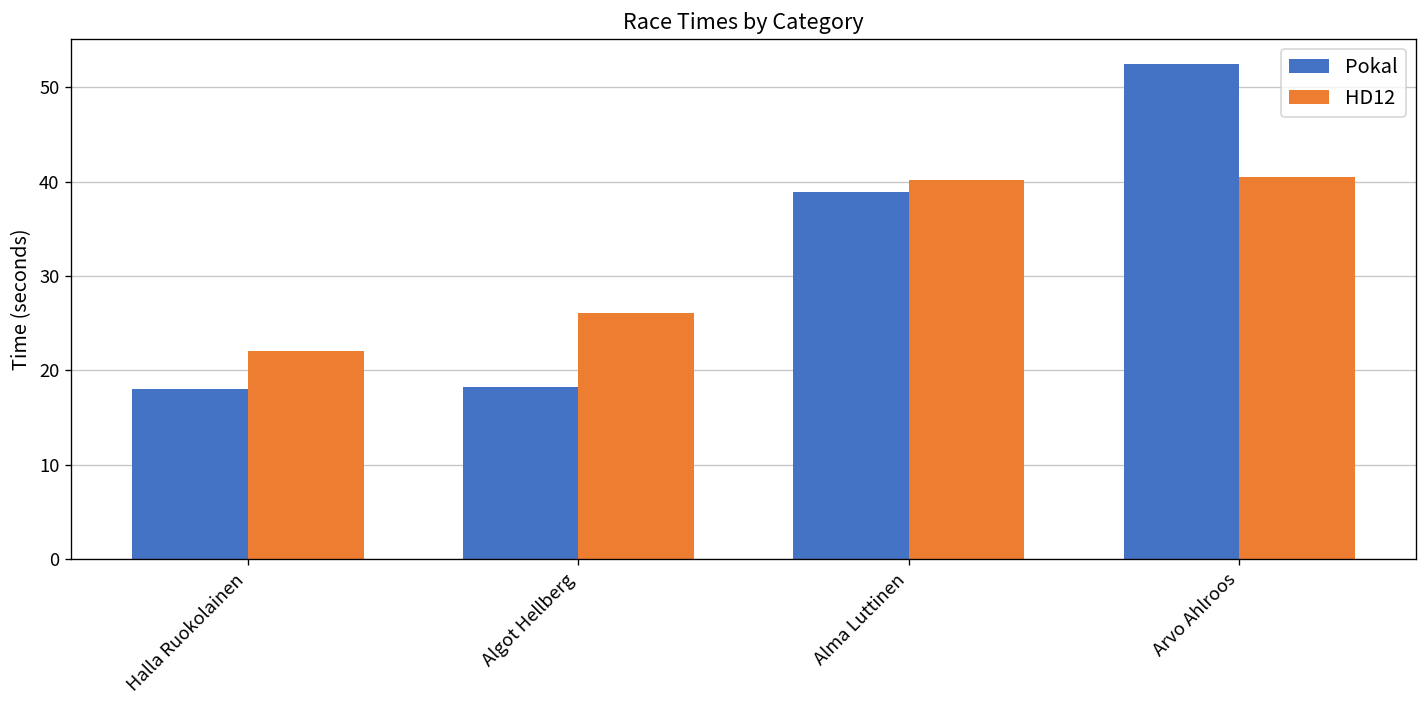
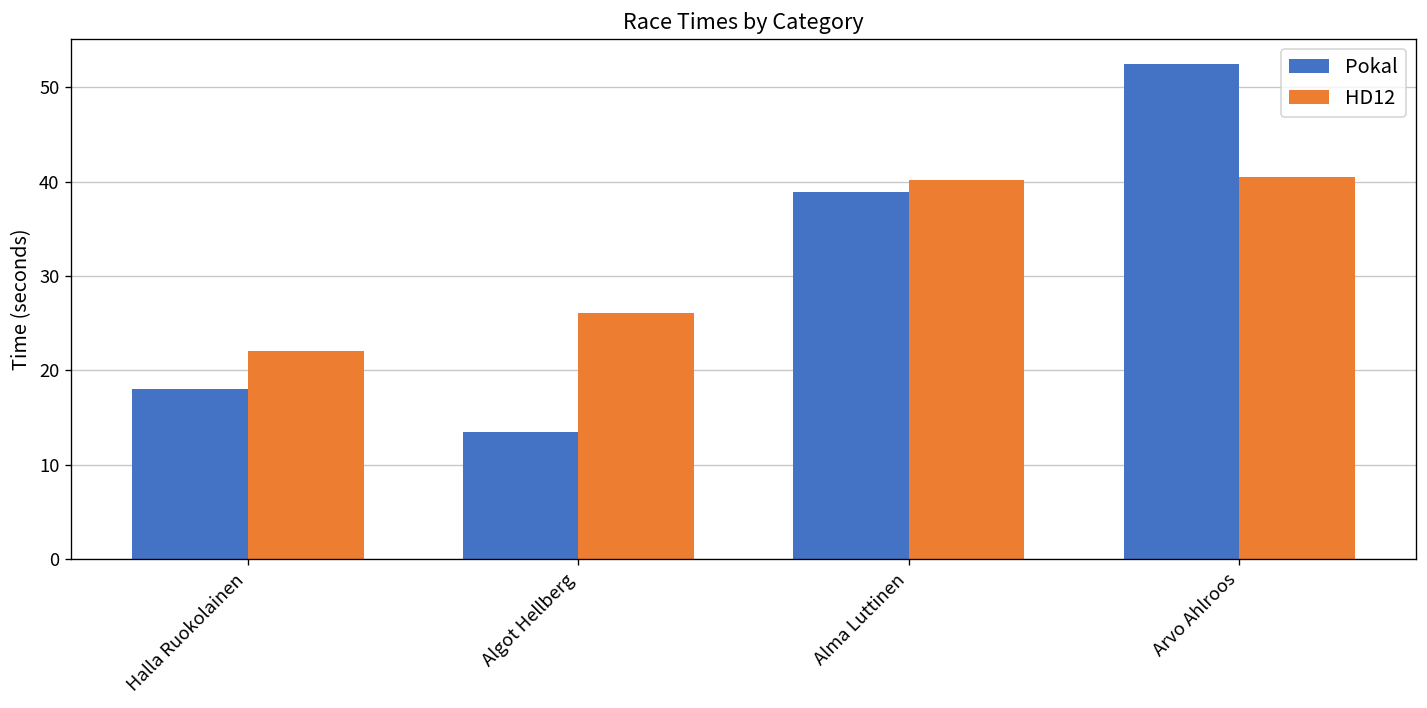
  {
    "Pokal": {
      "Halla Ruokolainen": 18,
-     "Algot Hellberg": 18,
+     "Algot Hellberg": 14,
      "Alma Luttinen": 39,
      "Arvo Ahlroos": 53
    },
    "HD12": {
      "Halla Ruokolainen": 22,
      "Algot Hellberg": 26,
      "Alma Luttinen": 40,
      "Arvo Ahlroos": 41
    }
  }
